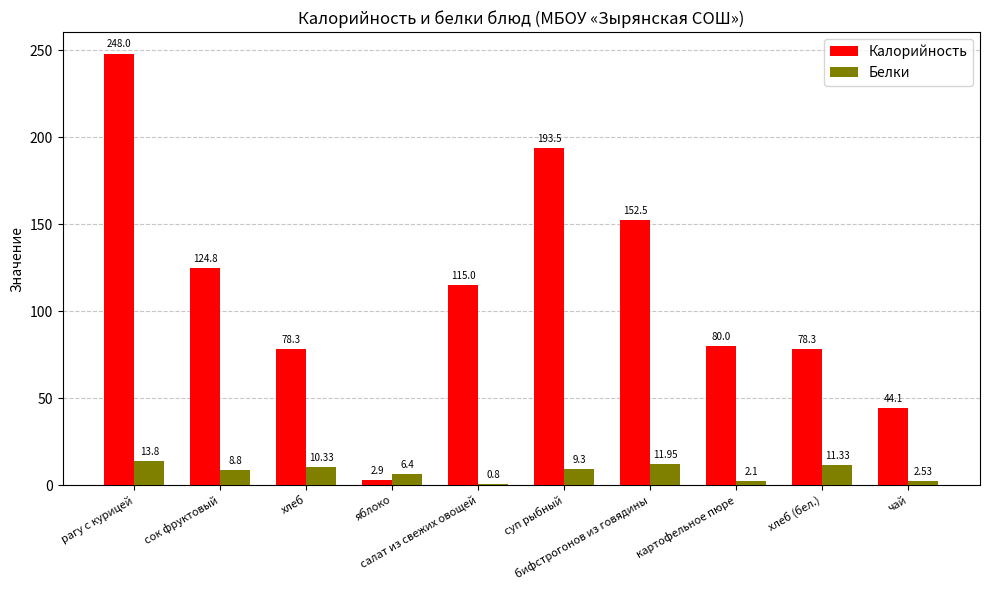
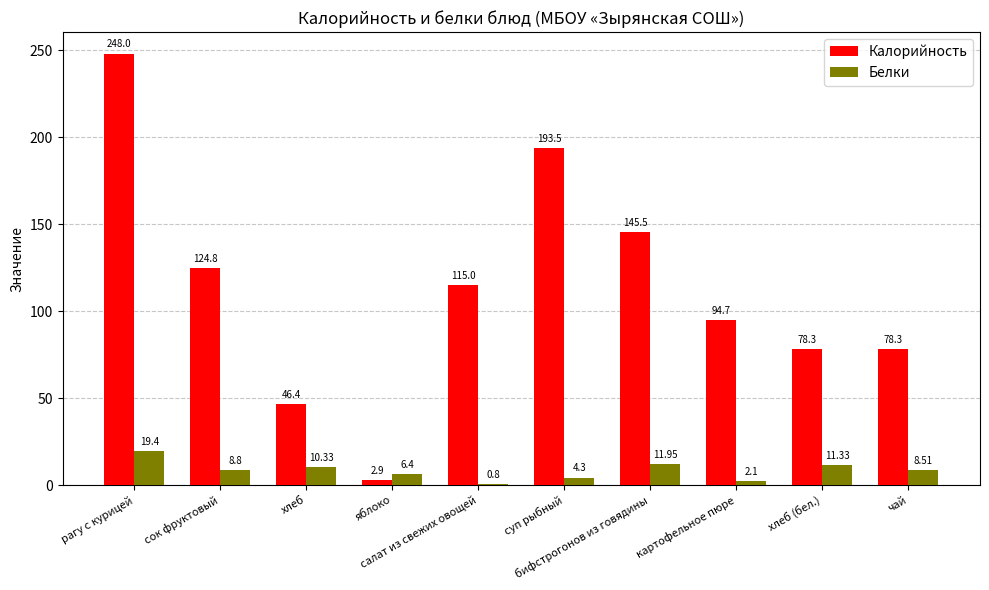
  {
    "Калорийность": {
      "рагу с курицей": 248.0,
      "сок фруктовый": 124.8,
-     "хлеб": 78.3,
+     "хлеб": 46.4,
      "яблоко": 2.9,
      "салат из свежих овощей": 115.0,
      "суп рыбный": 193.5,
-     "бифстрогонов из говядины": 152.5,
-     "картофельное пюре": 80.0,
+     "бифстрогонов из говядины": 145.5,
+     "картофельное пюре": 94.7,
      "хлеб (бел.)": 78.3,
-     "чай": 44.1
+     "чай": 78.3
    },
    "Белки": {
-     "рагу с курицей": 13.8,
+     "рагу с курицей": 19.4,
      "сок фруктовый": 8.8,
      "хлеб": 10.33,
      "яблоко": 6.4,
      "салат из свежих овощей": 0.8,
-     "суп рыбный": 9.3,
+     "суп рыбный": 4.3,
      "бифстрогонов из говядины": 11.95,
      "картофельное пюре": 2.1,
      "хлеб (бел.)": 11.33,
-     "чай": 2.53
+     "чай": 8.51
    }
  }
